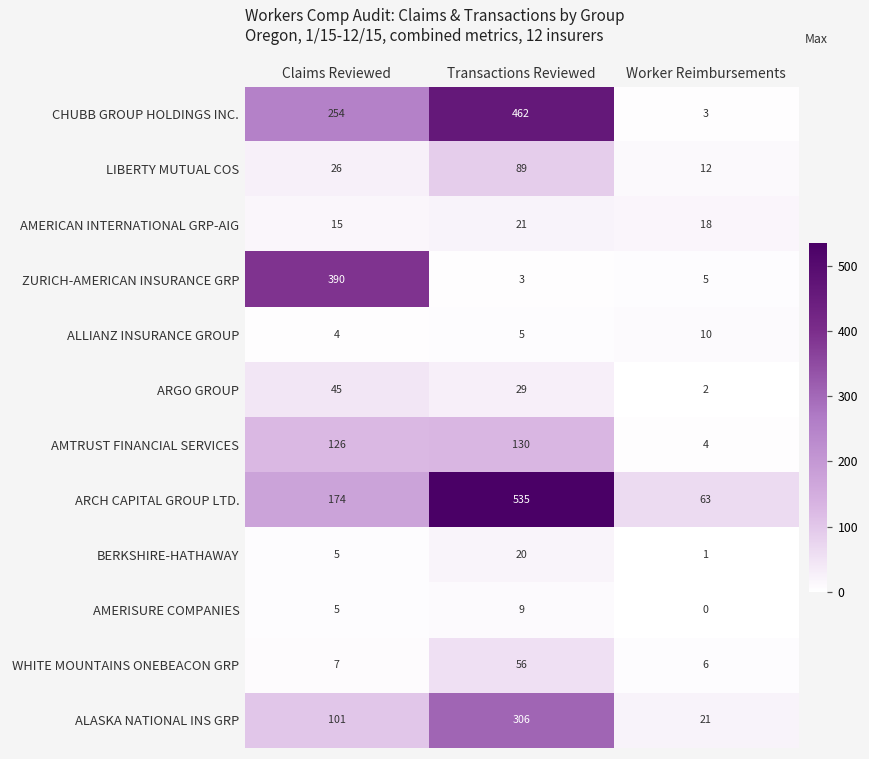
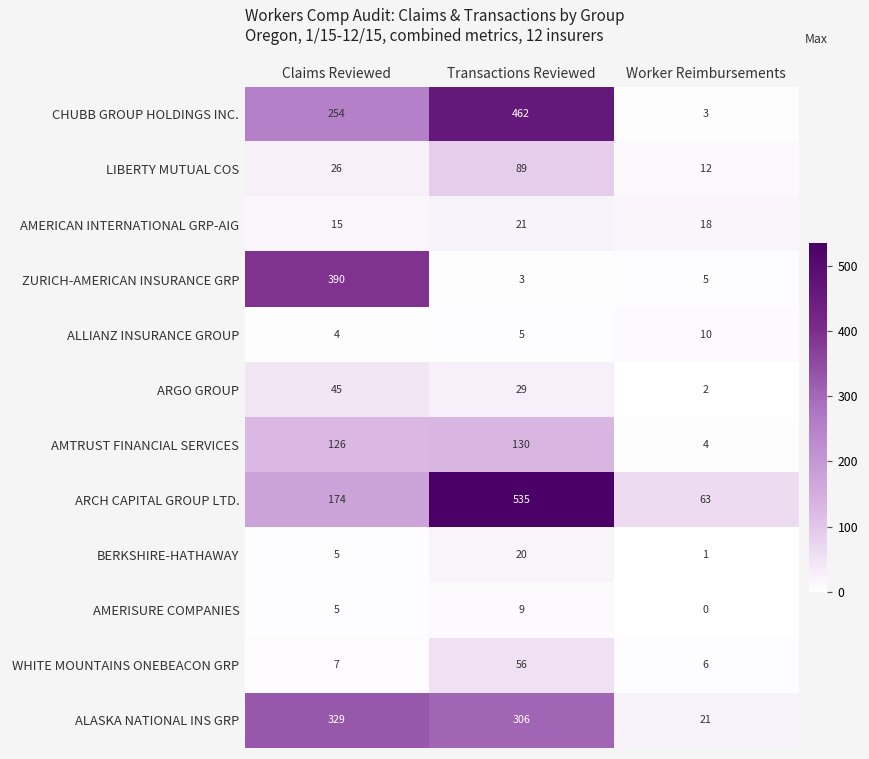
  {
    "CHUBB GROUP HOLDINGS INC.": {
      "Claims Reviewed": 254,
      "Transactions Reviewed": 462,
      "Worker Reimbursements": 3
    },
    "LIBERTY MUTUAL COS": {
      "Claims Reviewed": 26,
      "Transactions Reviewed": 89,
      "Worker Reimbursements": 12
    },
    "AMERICAN INTERNATIONAL GRP-AIG": {
      "Claims Reviewed": 15,
      "Transactions Reviewed": 21,
      "Worker Reimbursements": 18
    },
    "ZURICH-AMERICAN INSURANCE GRP": {
      "Claims Reviewed": 390,
      "Transactions Reviewed": 3,
      "Worker Reimbursements": 5
    },
    "ALLIANZ INSURANCE GROUP": {
      "Claims Reviewed": 4,
      "Transactions Reviewed": 5,
      "Worker Reimbursements": 10
    },
    "ARGO GROUP": {
      "Claims Reviewed": 45,
      "Transactions Reviewed": 29,
      "Worker Reimbursements": 2
    },
    "AMTRUST FINANCIAL SERVICES": {
      "Claims Reviewed": 126,
      "Transactions Reviewed": 130,
      "Worker Reimbursements": 4
    },
    "ARCH CAPITAL GROUP LTD.": {
      "Claims Reviewed": 174,
      "Transactions Reviewed": 535,
      "Worker Reimbursements": 63
    },
    "BERKSHIRE-HATHAWAY": {
      "Claims Reviewed": 5,
      "Transactions Reviewed": 20,
      "Worker Reimbursements": 1
    },
    "AMERISURE COMPANIES": {
      "Claims Reviewed": 5,
      "Transactions Reviewed": 9,
      "Worker Reimbursements": 0
    },
    "WHITE MOUNTAINS ONEBEACON GRP": {
      "Claims Reviewed": 7,
      "Transactions Reviewed": 56,
      "Worker Reimbursements": 6
    },
    "ALASKA NATIONAL INS GRP": {
-     "Claims Reviewed": 101,
+     "Claims Reviewed": 329,
      "Transactions Reviewed": 306,
      "Worker Reimbursements": 21
    }
  }
